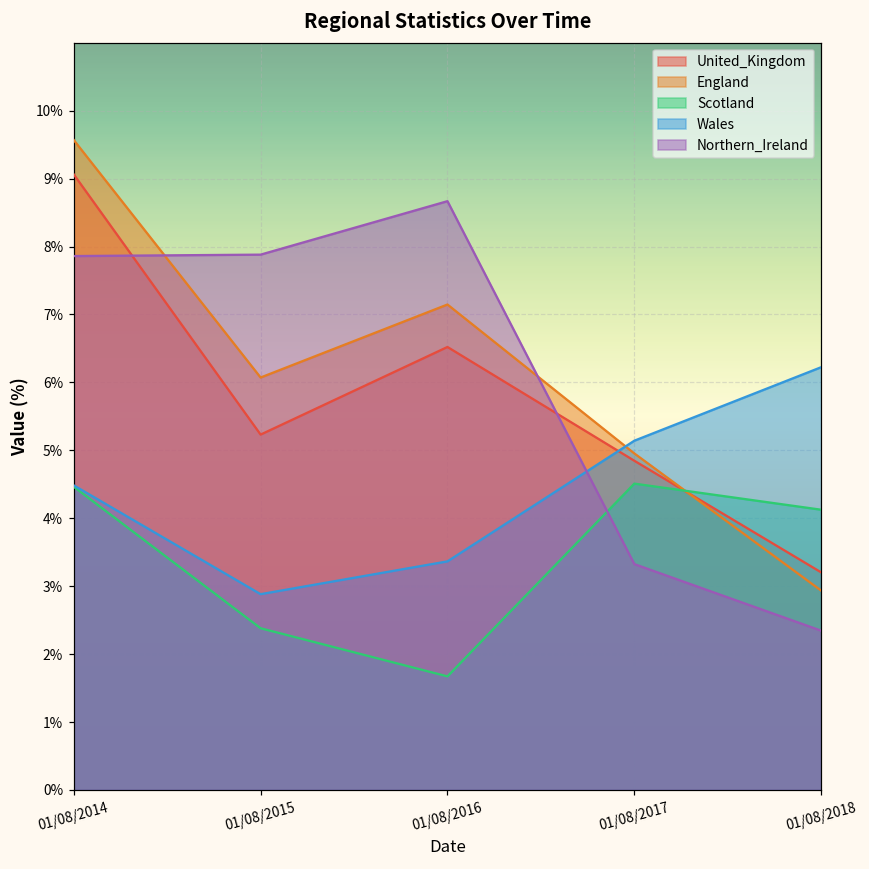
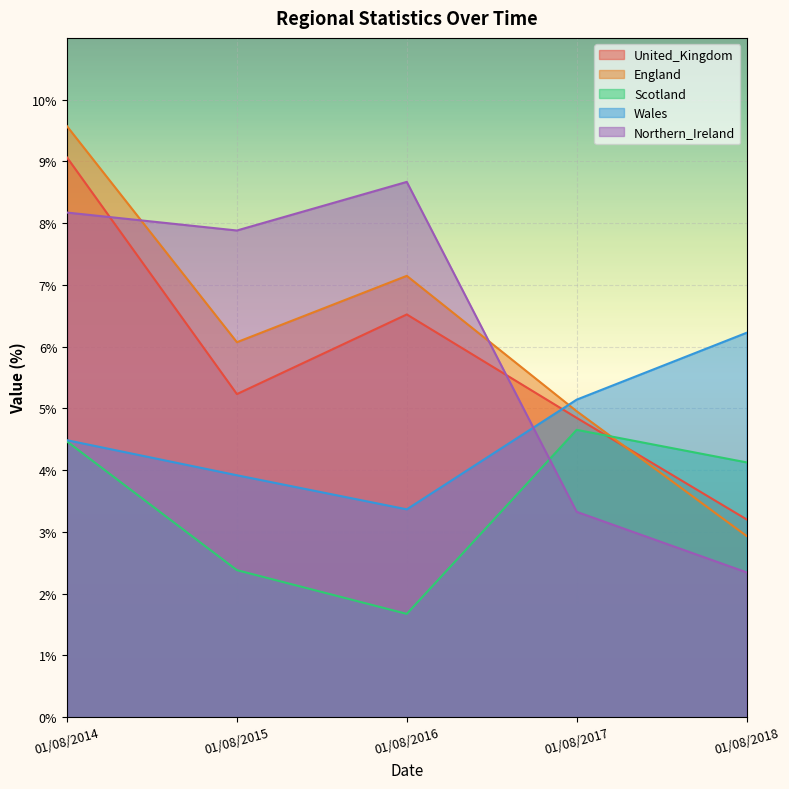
  {
    "Scotland": {
      "01/08/2015": "2.4%",
      "01/08/2016": "1.7%",
-     "01/08/2017": "4.5%",
+     "01/08/2017": "4.7%",
      "01/08/2018": "4.1%"
    },
    "Wales": {
-     "01/08/2015": "2.9%",
+     "01/08/2015": "3.9%",
      "01/08/2016": "3.4%",
      "01/08/2017": "5.1%",
      "01/08/2018": "6.2%"
    },
    "Northern_Ireland": {
-     "01/08/2014": "7.9%",
+     "01/08/2014": "8.2%",
      "01/08/2015": "7.9%",
      "01/08/2016": "8.7%",
      "01/08/2017": "3.3%",
      "01/08/2018": "2.3%"
    }
  }
